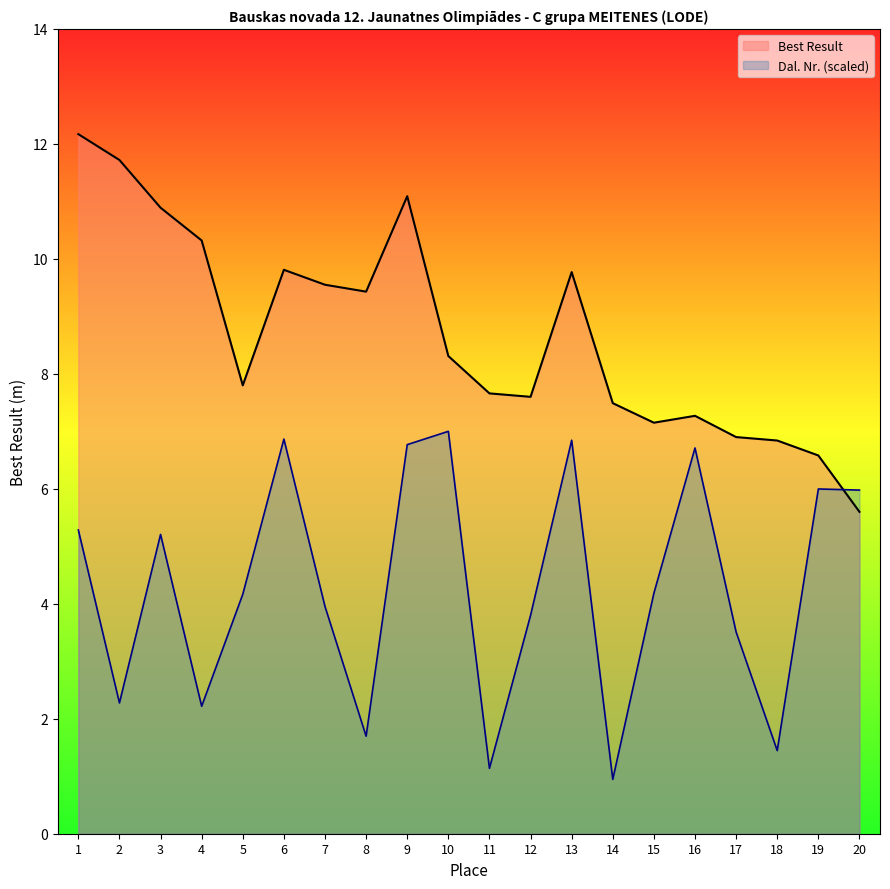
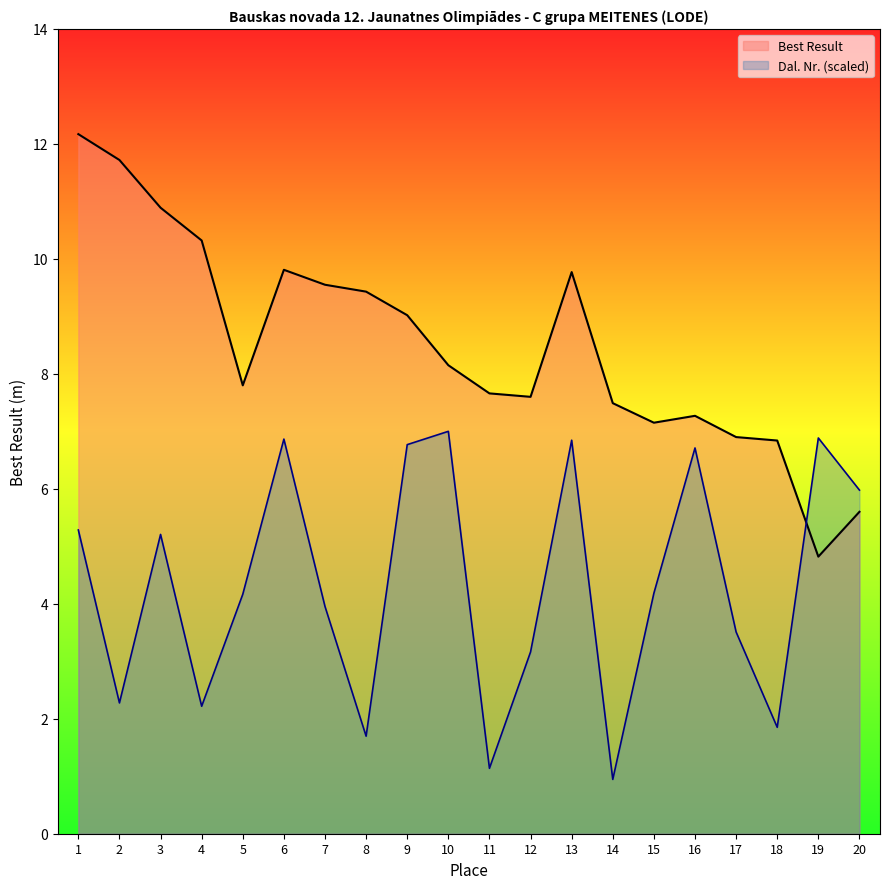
  {
    "Best Result": {
      "1": 12.2,
      "2": 11.7,
      "3": 10.9,
      "4": 10.3,
      "5": 7.8,
      "6": 9.8,
      "7": 9.6,
      "8": 9.4,
-     "9": 11.1,
-     "10": 8.3,
+     "9": 9.0,
+     "10": 8.2,
      "11": 7.7,
      "12": 7.6,
      "13": 9.8,
      "14": 7.5,
      "15": 7.2,
      "16": 7.3,
      "17": 6.9,
      "18": 6.8,
-     "19": 6.6,
+     "19": 4.8,
      "20": 5.6
    },
    "Dal. Nr. (scaled)": {
      "1": 5.3,
      "2": 2.3,
      "3": 5.2,
      "4": 2.2,
      "5": 4.2,
      "6": 6.9,
      "7": 4.0,
      "8": 1.7,
      "9": 6.8,
      "10": 7.0,
      "11": 1.1,
-     "12": 3.8,
+     "12": 3.2,
      "13": 6.8,
      "14": 0.9,
      "15": 4.2,
      "16": 6.7,
      "17": 3.5,
-     "18": 1.4,
-     "19": 6.0,
+     "18": 1.9,
+     "19": 6.9,
      "20": 6.0
    }
  }
